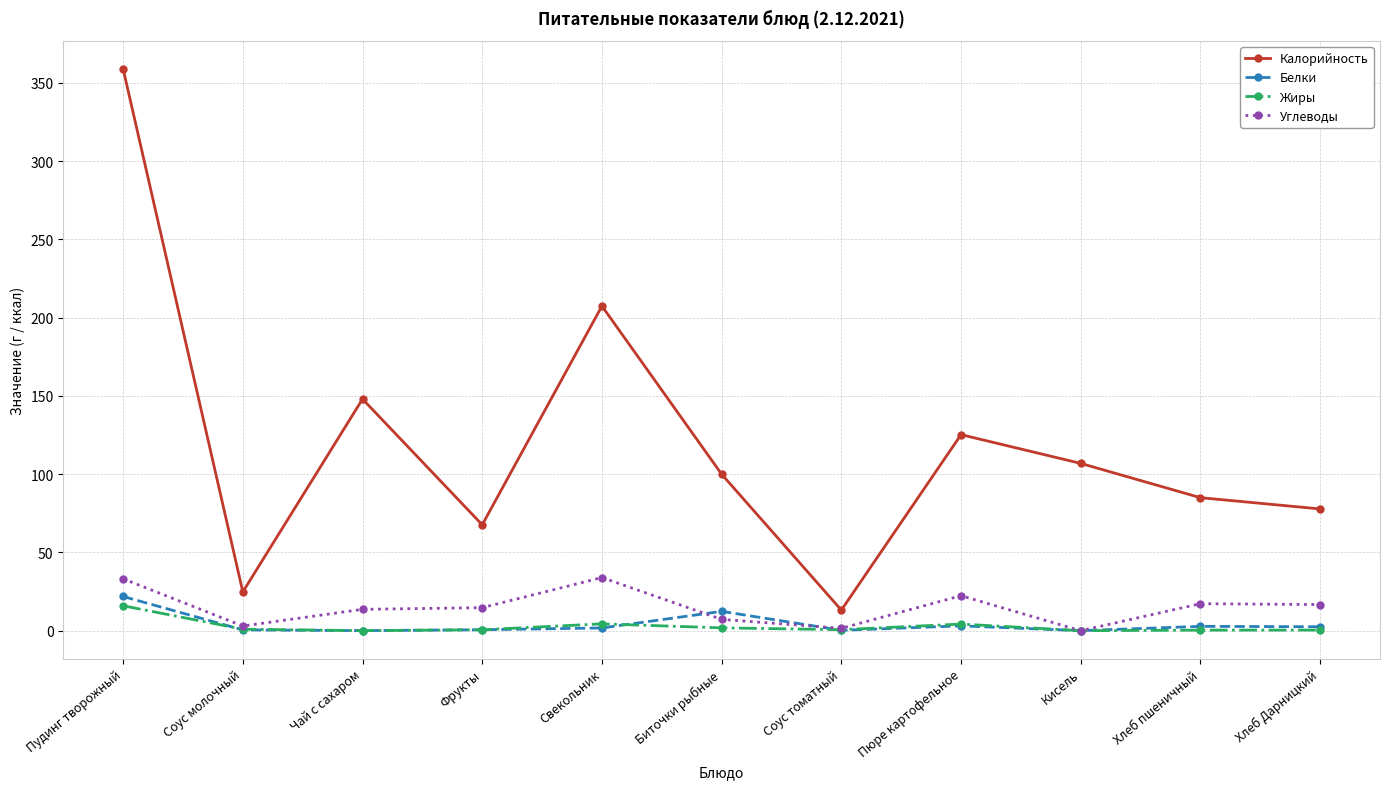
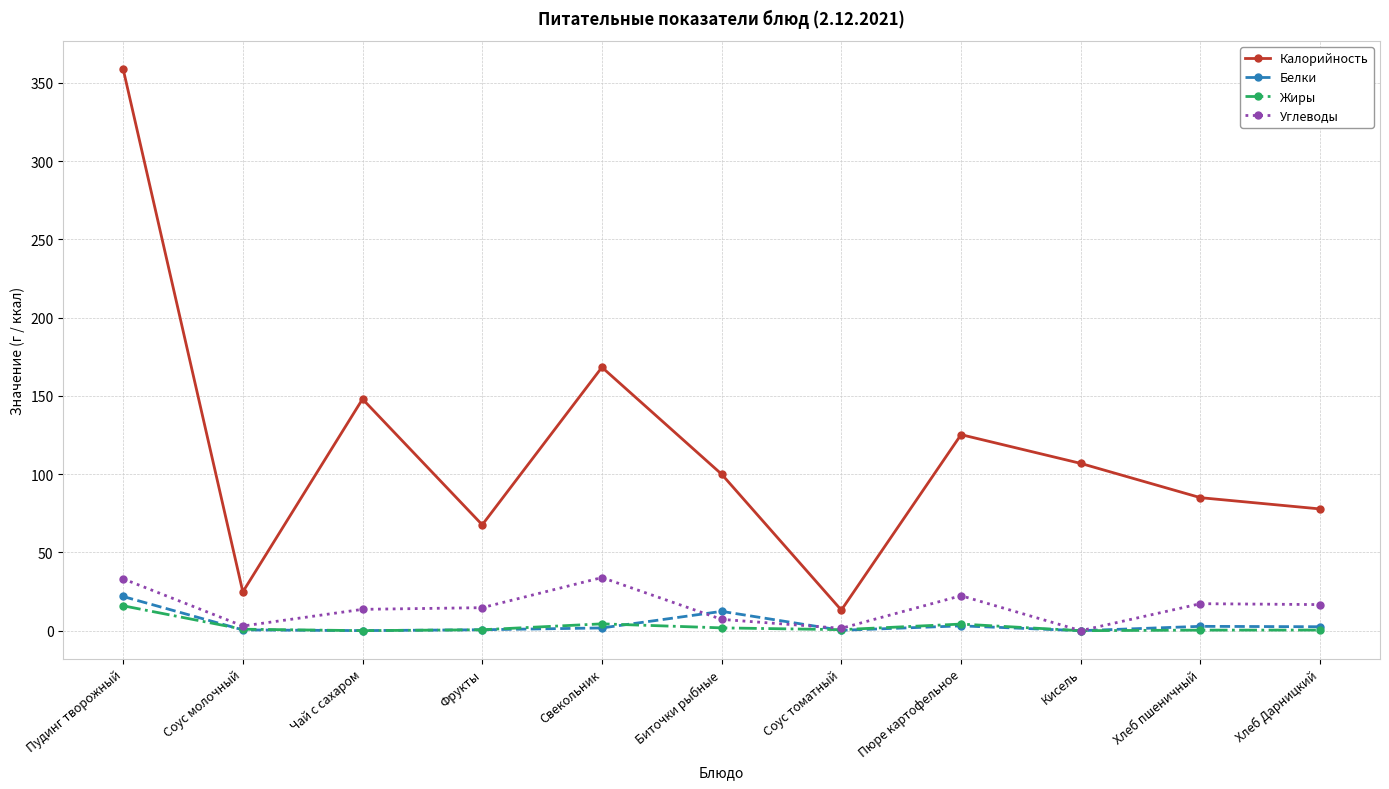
  {
    "Калорийность": {
      "Пудинг творожный": 359,
      "Соус молочный": 25,
      "Чай с сахаром": 148,
      "Фрукты": 68,
-     "Свекольник": 207,
+     "Свекольник": 168,
      "Биточки рыбные": 100,
      "Соус томатный": 13,
      "Пюре картофельное": 125,
      "Кисель": 107,
      "Хлеб пшеничный": 85,
      "Хлеб Дарницкий": 78
    },
    "Белки": {
      "Пудинг творожный": 22,
      "Свекольник": 2,
      "Биточки рыбные": 12,
      "Хлеб пшеничный": 3,
      "Хлеб Дарницкий": 3
    },
    "Жиры": {
      "Пудинг творожный": 16,
      "Свекольник": 4,
      "Биточки рыбные": 2,
      "Хлеб пшеничный": 0,
      "Хлеб Дарницкий": 0
    },
    "Углеводы": {
      "Пудинг творожный": 33,
      "Соус молочный": 3,
      "Чай с сахаром": 14,
      "Фрукты": 15,
      "Свекольник": 34,
      "Биточки рыбные": 7,
      "Пюре картофельное": 22,
      "Хлеб пшеничный": 17,
      "Хлеб Дарницкий": 17
    }
  }
